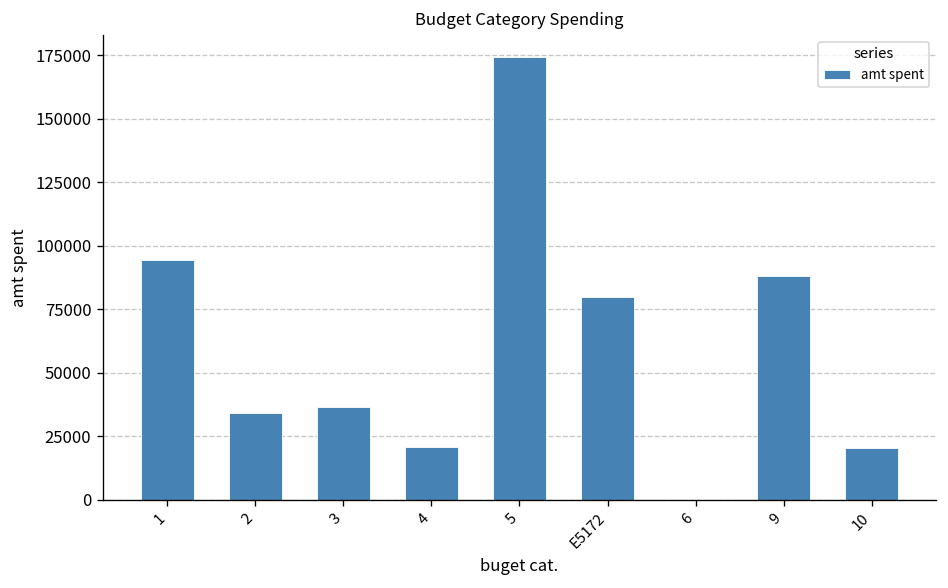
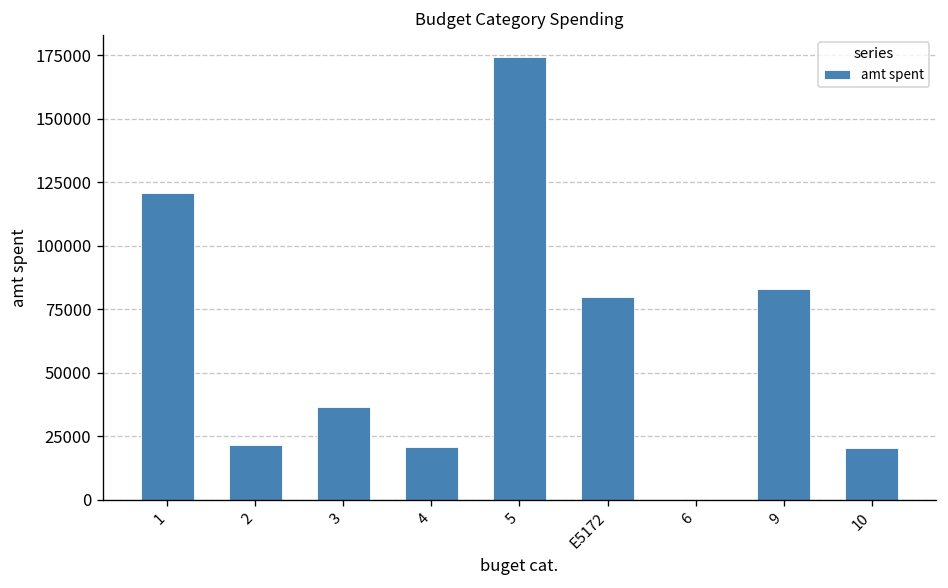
  {
-   "1": 94000,
-   "2": 34000,
+   "1": 121000,
+   "2": 22000,
    "3": 36000,
    "4": 21000,
    "5": 174000,
    "E5172": 80000,
    "6": 0,
-   "9": 88000,
+   "9": 83000,
    "10": 20000
  }
